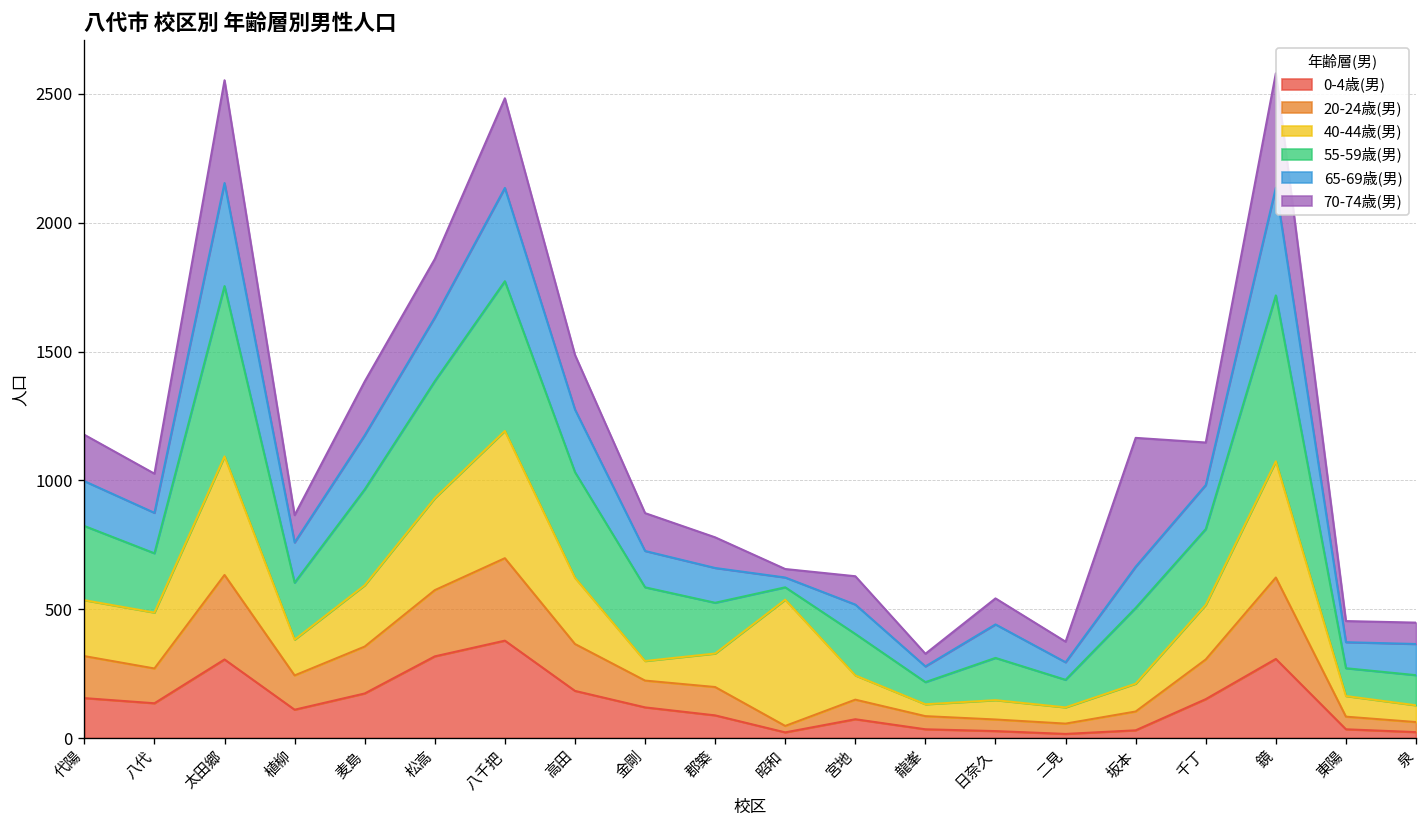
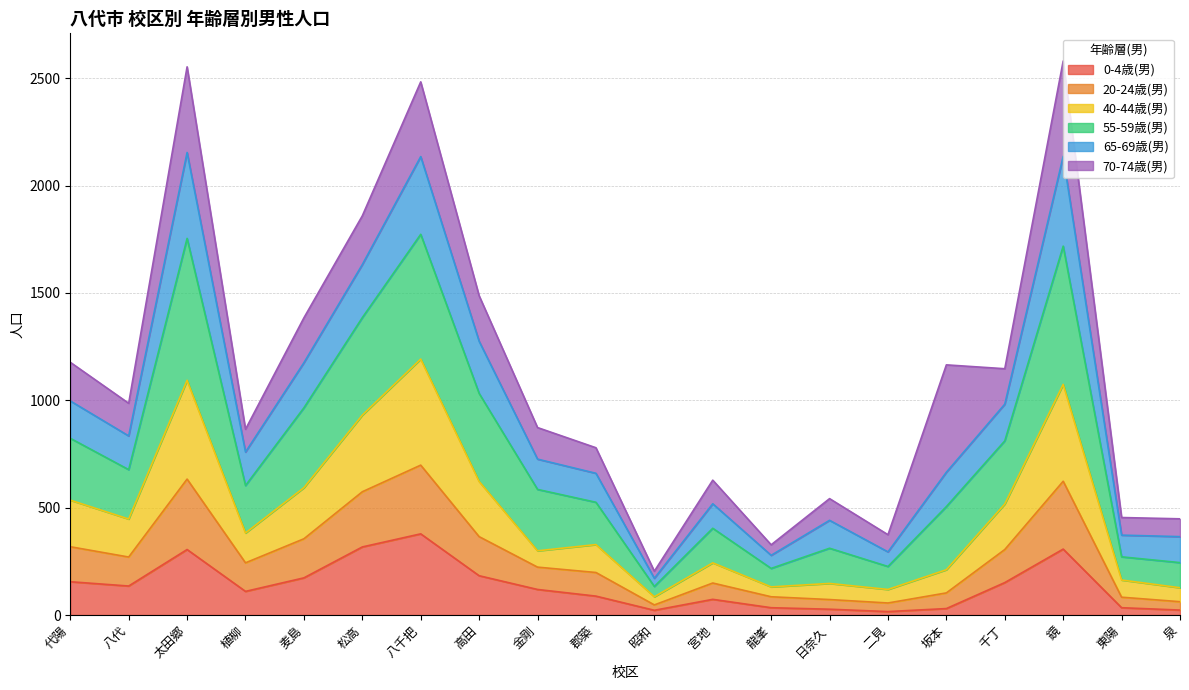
  {
    "40-44歳(男)": {
      "代陽": 220,
-     "八代": 220,
+     "八代": 180,
      "太田郷": 460,
      "植柳": 140,
      "麦島": 240,
      "松高": 360,
      "八千把": 490,
      "高田": 260,
      "金剛": 80,
      "郡築": 130,
-     "昭和": 490,
+     "昭和": 40,
      "宮地": 90,
      "龍峯": 50,
      "日奈久": 80,
      "二見": 60,
      "坂本": 110,
      "千丁": 210,
      "鏡": 450,
      "東陽": 80,
      "泉": 70
    },
    "55-59歳(男)": {
      "代陽": 290,
      "八代": 230,
      "太田郷": 660,
      "植柳": 220,
      "麦島": 370,
      "松高": 450,
      "八千把": 580,
      "高田": 410,
      "金剛": 290,
      "郡築": 200,
      "昭和": 50,
      "宮地": 160,
      "龍峯": 90,
      "日奈久": 160,
      "二見": 110,
      "坂本": 290,
      "千丁": 290,
      "鏡": 640,
      "東陽": 110,
      "泉": 120
    },
    "65-69歳(男)": {
      "代陽": 170,
      "八代": 160,
      "太田郷": 400,
      "植柳": 160,
      "麦島": 210,
      "松高": 250,
      "八千把": 360,
      "高田": 240,
      "金剛": 140,
      "郡築": 140,
      "昭和": 40,
      "宮地": 110,
      "龍峯": 60,
      "日奈久": 130,
      "二見": 70,
      "坂本": 160,
      "千丁": 170,
      "東陽": 100,
      "泉": 120
    },
    "70-74歳(男)": {
      "代陽": 180,
      "八代": 150,
      "太田郷": 400,
      "植柳": 110,
      "麦島": 210,
      "松高": 230,
      "八千把": 350,
      "高田": 210,
      "金剛": 150,
      "郡築": 120,
      "昭和": 30,
      "宮地": 110,
      "龍峯": 50,
      "日奈久": 100,
      "二見": 80,
      "坂本": 500,
      "千丁": 170,
      "東陽": 80,
      "泉": 80
    }
  }
